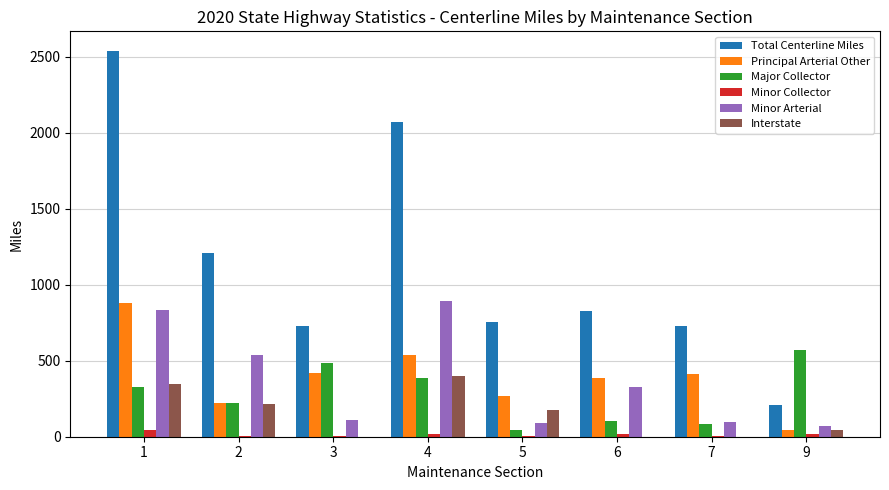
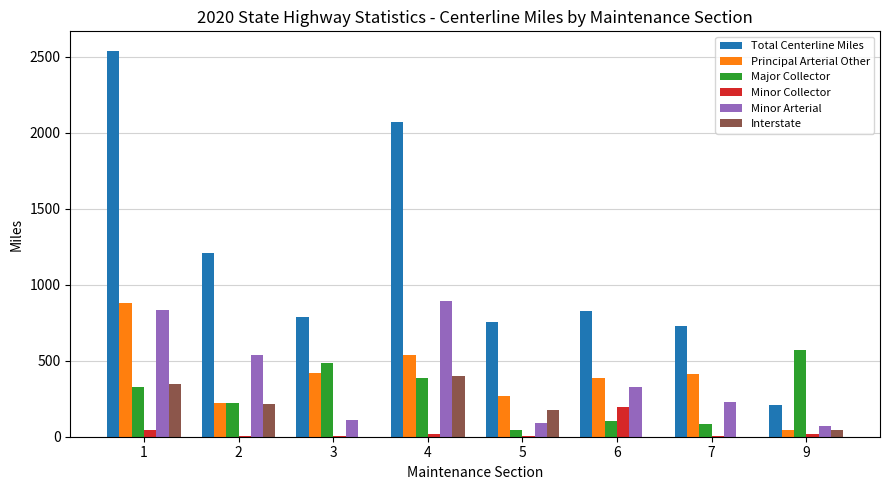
  {
    "Total Centerline Miles": {
      "1": 2540,
      "2": 1210,
-     "3": 730,
+     "3": 790,
      "4": 2070,
      "5": 750,
      "6": 830,
      "7": 730,
      "9": 210
    },
    "Principal Arterial Other": {
      "1": 880,
      "2": 220,
      "3": 420,
      "4": 540,
      "5": 270,
      "6": 390,
      "7": 410,
      "9": 40
    },
    "Major Collector": {
      "1": 330,
      "2": 220,
      "3": 490,
      "4": 390,
      "5": 50,
      "6": 100,
      "7": 80,
      "9": 570
    },
    "Minor Collector": {
      "1": 50,
-     "6": 20,
+     "6": 200,
      "9": 20
    },
    "Minor Arterial": {
      "1": 830,
      "2": 540,
      "3": 110,
      "4": 890,
      "5": 90,
      "6": 320,
-     "7": 100,
+     "7": 230,
      "9": 70
    },
    "Interstate": {
      "1": 350,
      "2": 210,
      "3": 0,
      "4": 400,
      "5": 180,
      "6": 0,
      "7": 0,
      "9": 50
    }
  }
